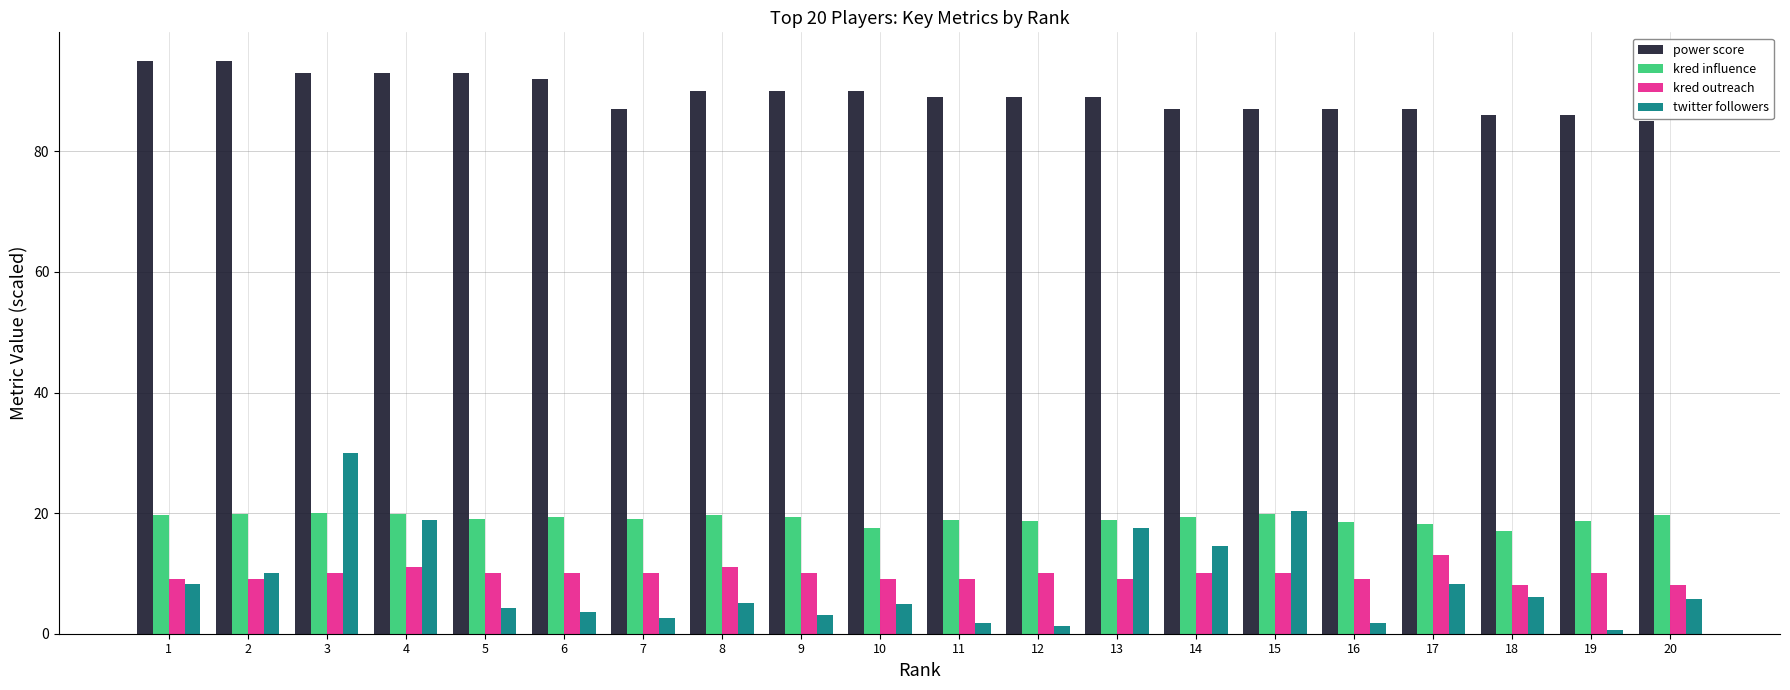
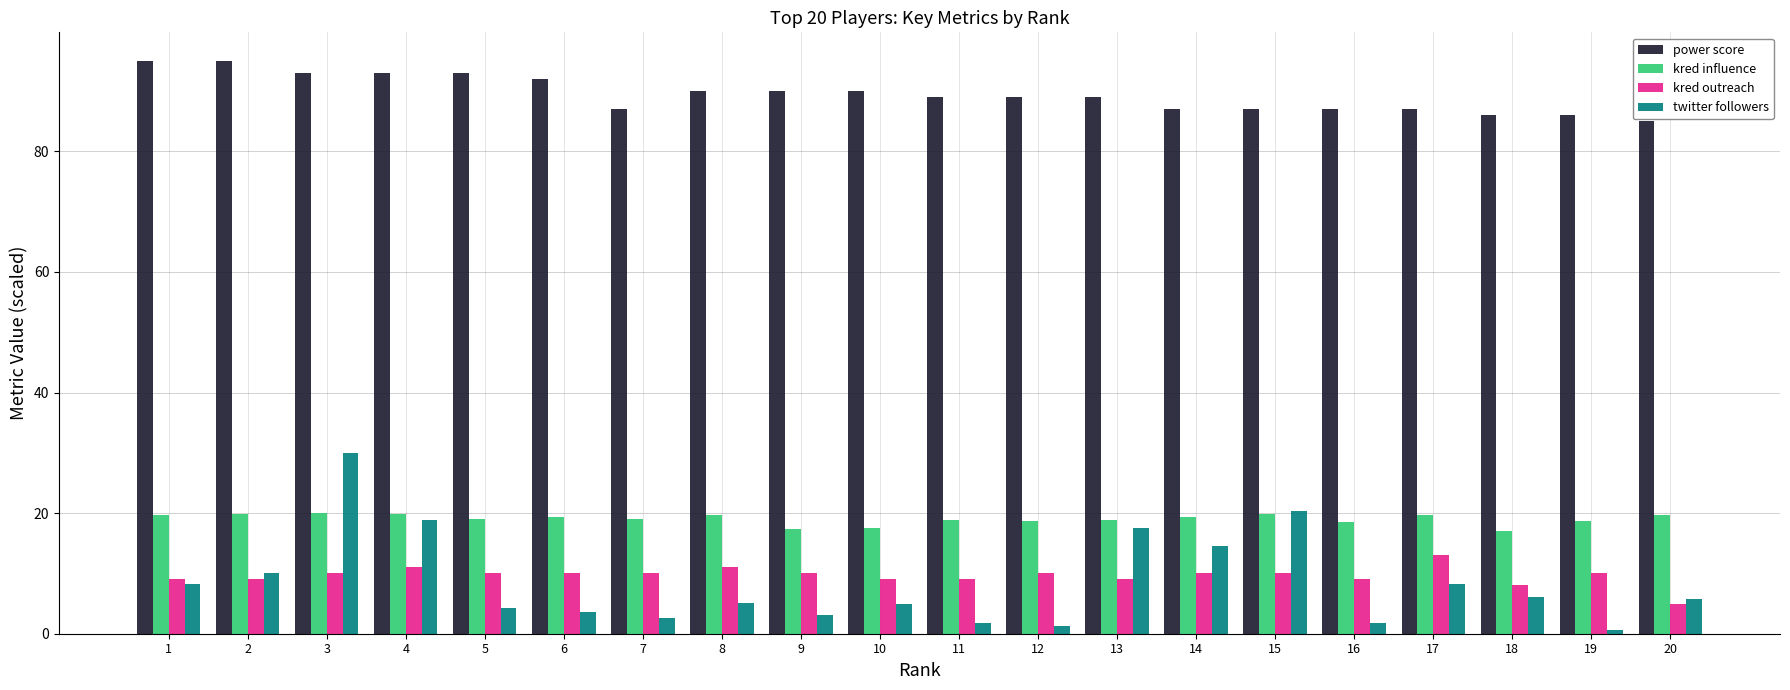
  {
    "power score": {
      "1": 95,
      "2": 95,
      "3": 93,
      "4": 93,
      "5": 93,
      "6": 92,
      "7": 87,
      "8": 90,
      "9": 90,
      "10": 90,
      "11": 89,
      "12": 89,
      "13": 89,
      "14": 87,
      "15": 87,
      "16": 87,
      "17": 87,
      "18": 86,
      "19": 86,
      "20": 85
    },
    "kred influence": {
      "1": 20,
      "2": 20,
      "3": 20,
      "4": 20,
      "5": 19,
      "6": 19,
      "7": 19,
      "8": 20,
-     "9": 19,
+     "9": 17,
      "10": 18,
      "11": 19,
      "12": 19,
      "13": 19,
      "14": 19,
      "15": 20,
      "16": 18,
-     "17": 18,
+     "17": 20,
      "18": 17,
      "19": 19,
      "20": 20
    },
    "kred outreach": {
      "1": 9,
      "2": 9,
      "3": 10,
      "4": 11,
      "5": 10,
      "6": 10,
      "7": 10,
      "8": 11,
      "9": 10,
      "10": 9,
      "11": 9,
      "12": 10,
      "13": 9,
      "14": 10,
      "15": 10,
      "16": 9,
      "17": 13,
      "18": 8,
      "19": 10,
-     "20": 8
+     "20": 5
    },
    "twitter followers": {
      "1": 8,
      "2": 10,
      "3": 30,
      "4": 19,
      "5": 4,
      "6": 4,
      "7": 3,
      "8": 5,
      "9": 3,
      "10": 5,
      "11": 2,
      "12": 1,
      "13": 18,
      "14": 15,
      "15": 20,
      "16": 2,
      "17": 8,
      "18": 6,
      "19": 1,
      "20": 6
    }
  }
